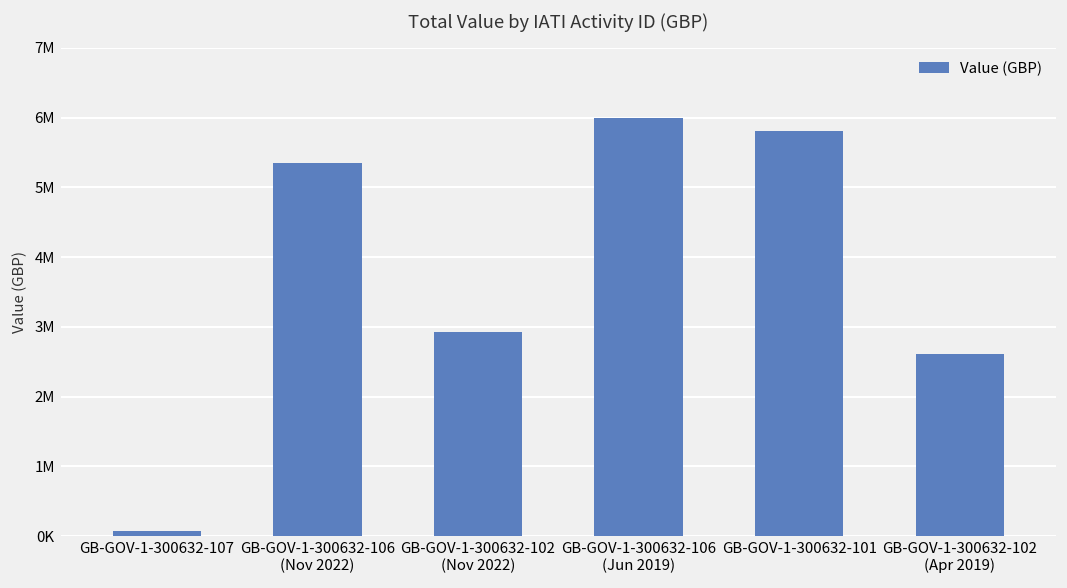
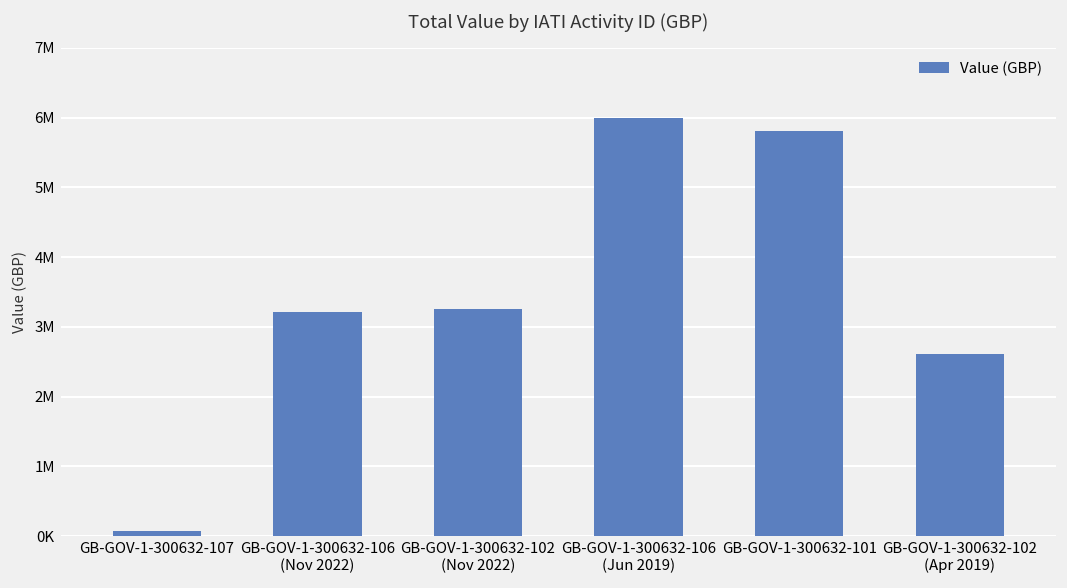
  {
    "GB-GOV-1-300632-107": 100000,
-   "GB-GOV-1-300632-106 (Nov 2022)": 5400000,
-   "GB-GOV-1-300632-102 (Nov 2022)": 2900000,
+   "GB-GOV-1-300632-106 (Nov 2022)": 3200000,
+   "GB-GOV-1-300632-102 (Nov 2022)": 3300000,
    "GB-GOV-1-300632-106 (Jun 2019)": 6000000,
    "GB-GOV-1-300632-101": 5800000,
    "GB-GOV-1-300632-102 (Apr 2019)": 2600000
  }
